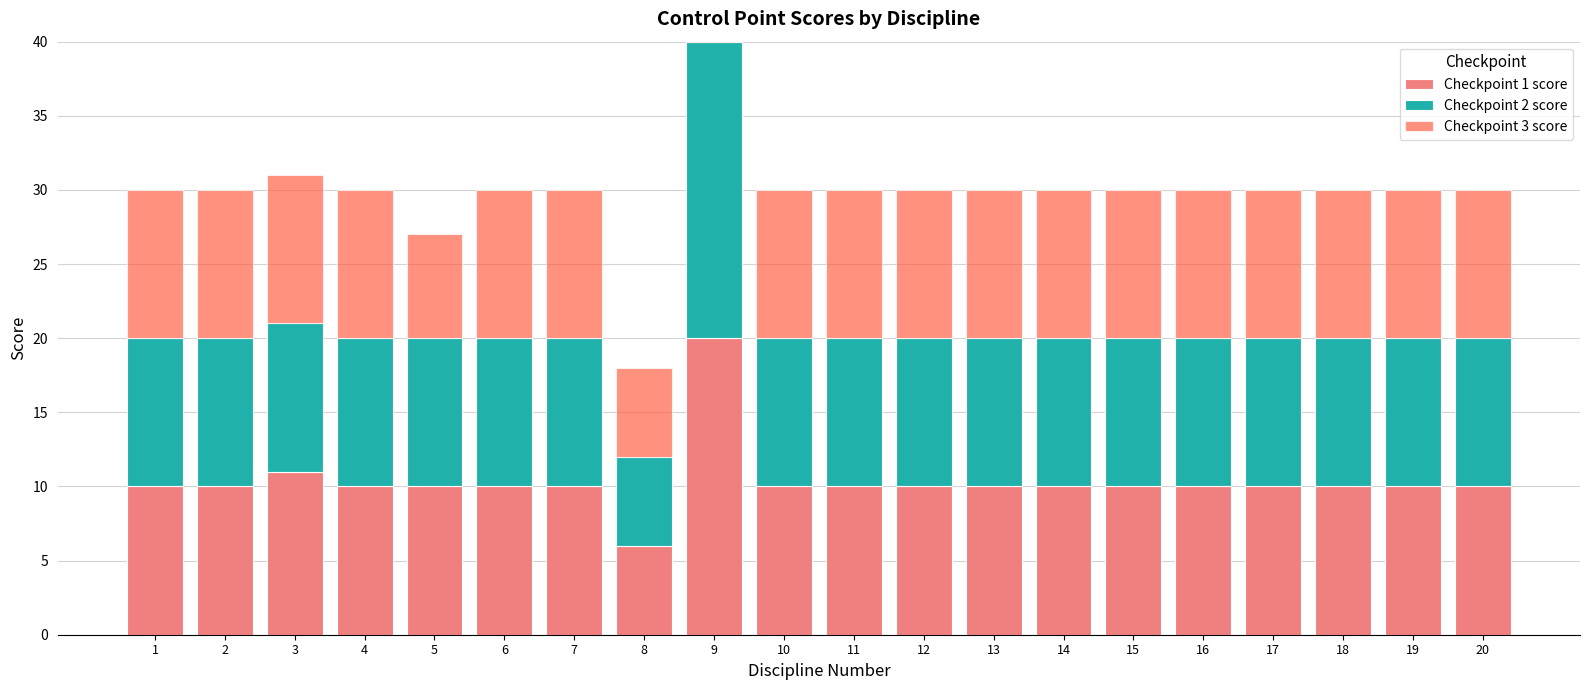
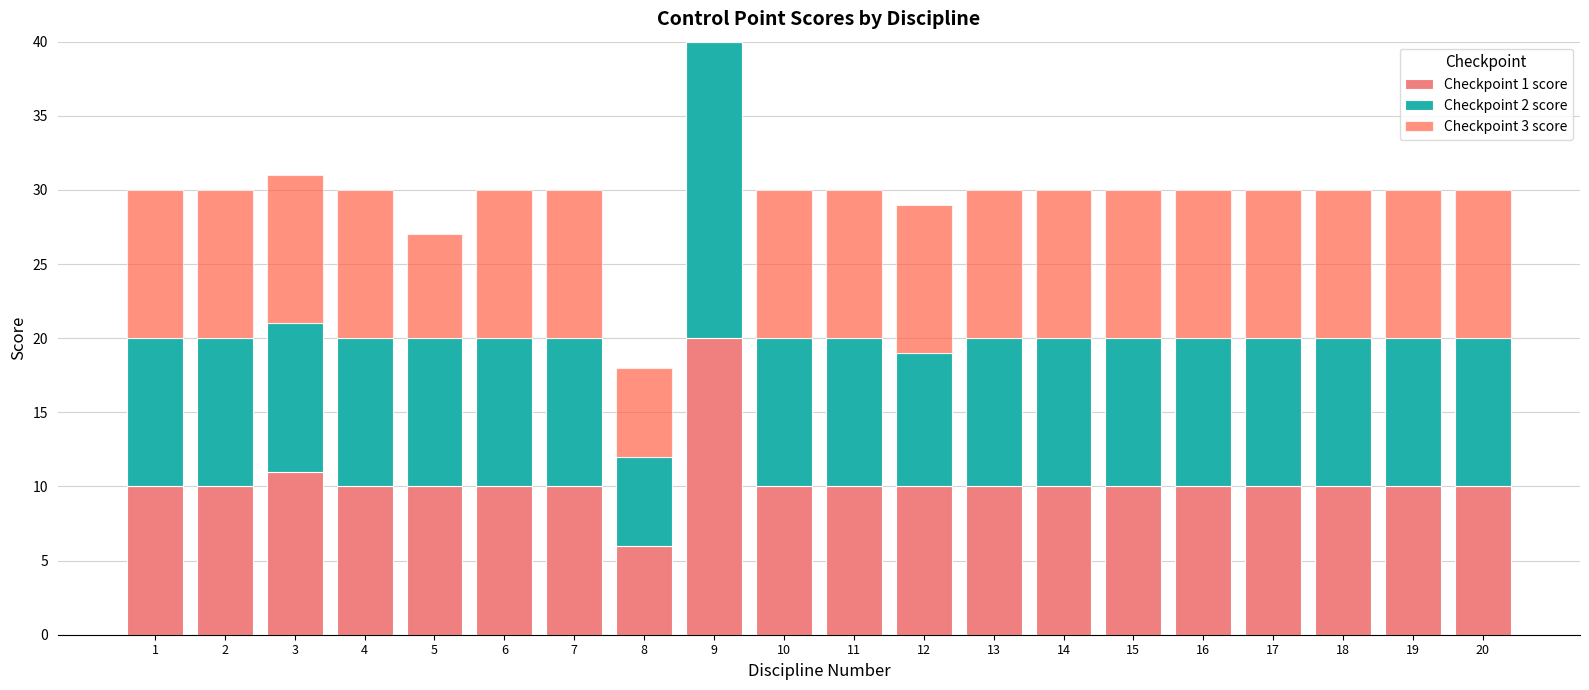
  {
    "Checkpoint 2 score": {
      "1": 10,
      "2": 10,
      "3": 10,
      "4": 10,
      "5": 10,
      "6": 10,
      "7": 10,
      "8": 6,
      "9": 20,
      "10": 10,
      "11": 10,
-     "12": 10,
+     "12": 9,
      "13": 10,
      "14": 10,
      "15": 10,
      "16": 10,
      "17": 10,
      "18": 10,
      "19": 10,
      "20": 10
    }
  }
